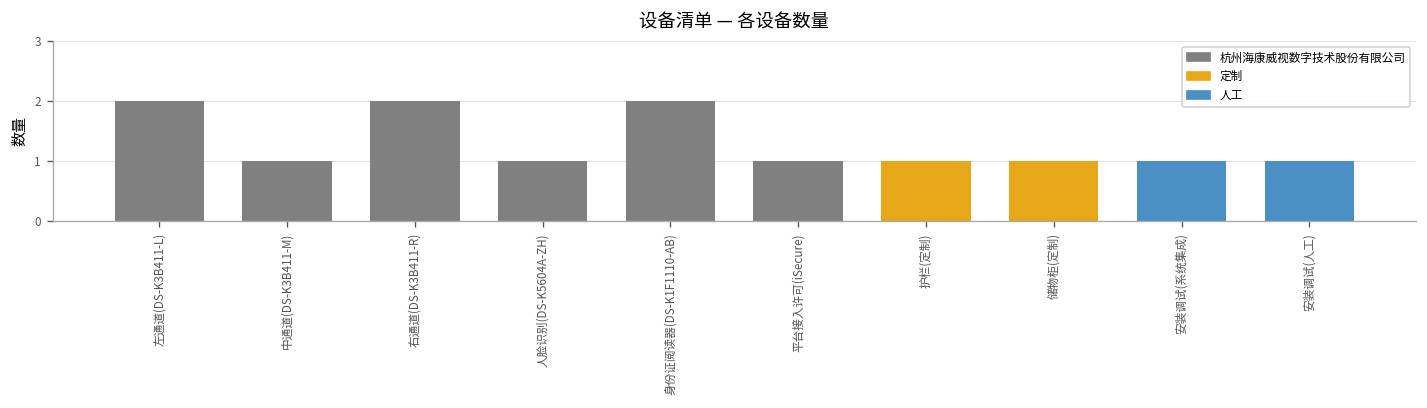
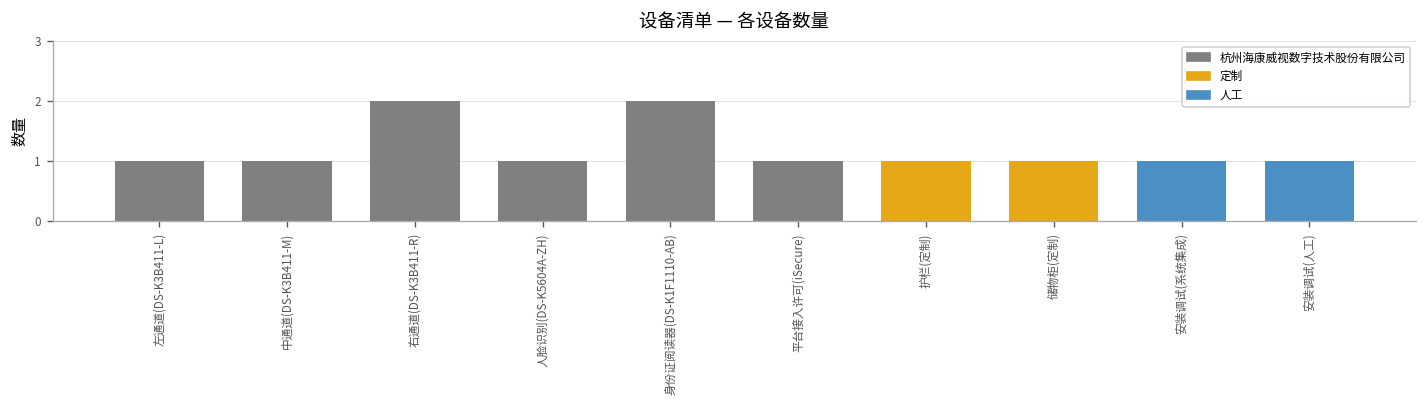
  {
-   "左通道(DS-K3B411-L)": 2,
+   "左通道(DS-K3B411-L)": 1,
    "中通道(DS-K3B411-M)": 1,
    "右通道(DS-K3B411-R)": 2,
    "人脸识别(DS-K5604A-ZH)": 1,
    "身份证阅读器(DS-K1F1110-AB)": 2,
    "平台接入许可(iSecure)": 1,
    "护栏(定制)": 1,
    "储物柜(定制)": 1,
    "安装调试(系统集成)": 1,
    "安装调试(人工)": 1
  }
